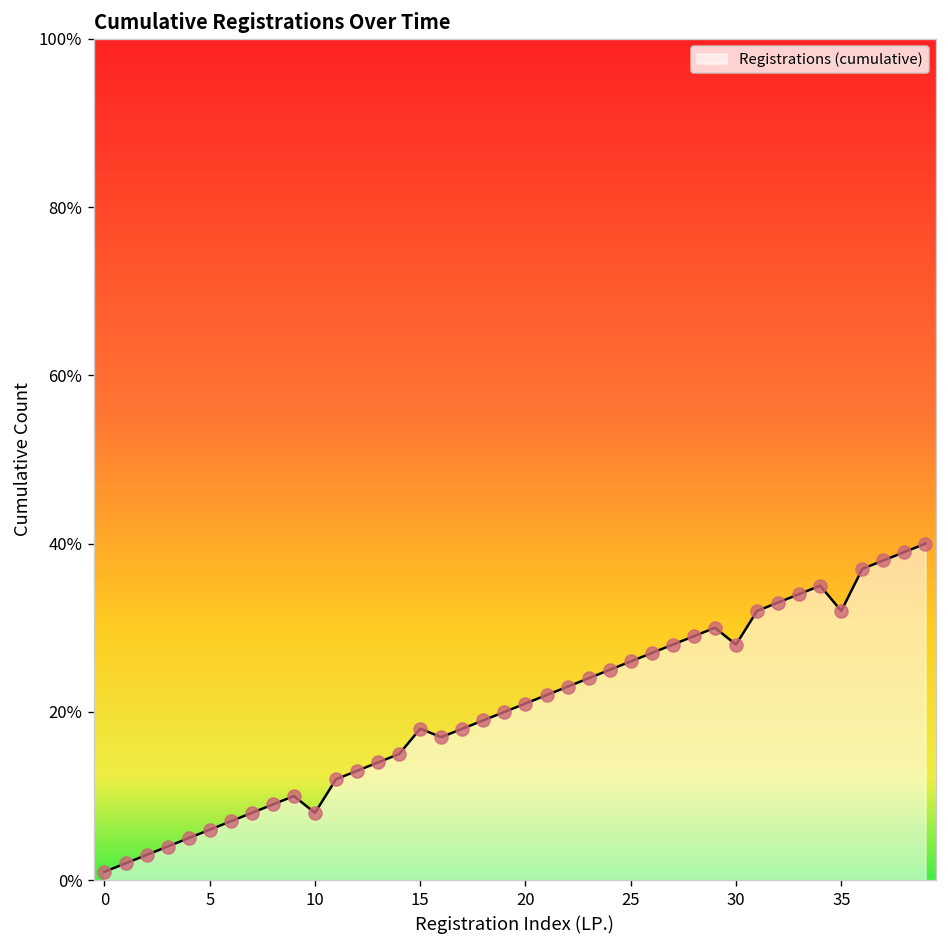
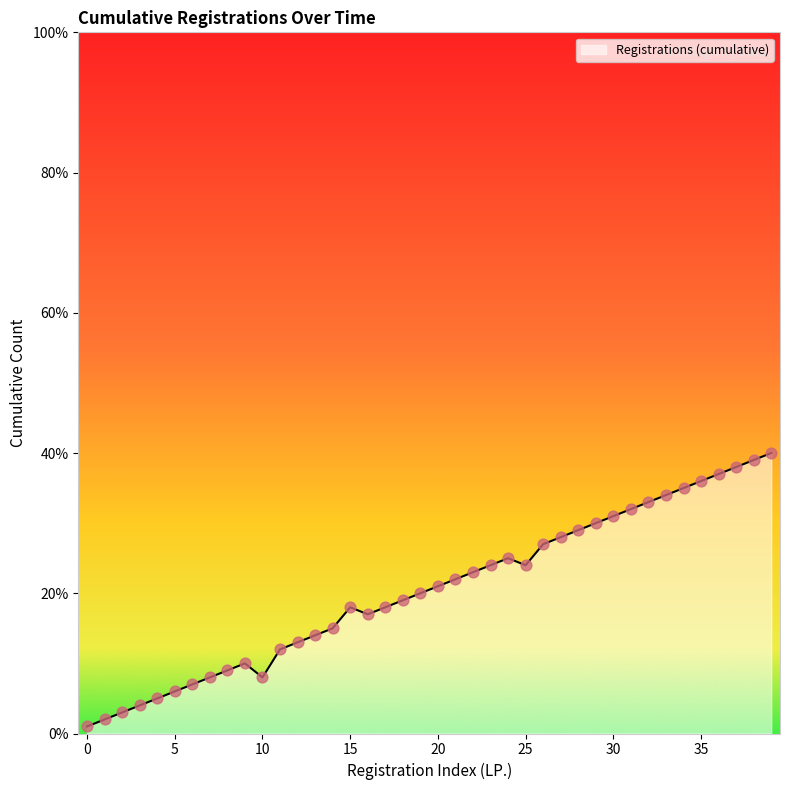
  {
    "0": "1%",
    "5": "6%",
    "10": "8%",
    "15": "18%",
    "20": "21%",
-   "25": "26%",
-   "30": "28%",
-   "35": "32%"
+   "25": "24%",
+   "30": "31%",
+   "35": "36%"
  }
